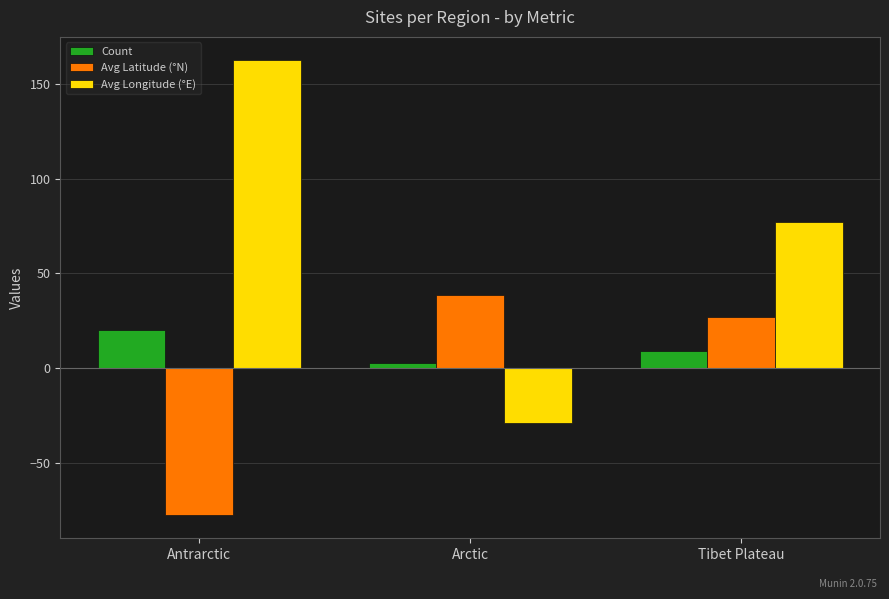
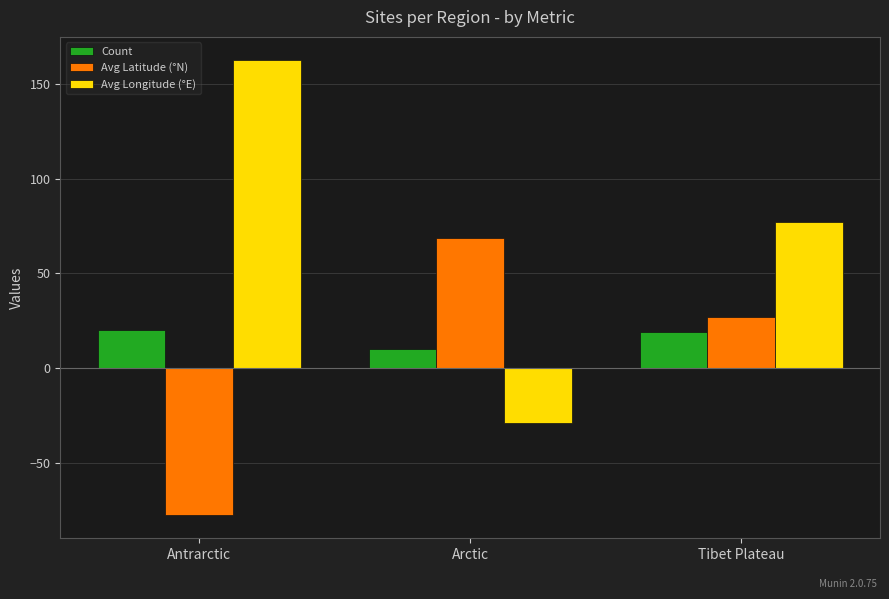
  {
    "Count": {
      "Antrarctic": 20,
-     "Arctic": 3,
-     "Tibet Plateau": 9
+     "Arctic": 10,
+     "Tibet Plateau": 19
    },
    "Avg Latitude (°N)": {
      "Antrarctic": -78,
-     "Arctic": 39,
+     "Arctic": 69,
      "Tibet Plateau": 27
    },
    "Avg Longitude (°E)": {
      "Antrarctic": 163,
      "Arctic": -29,
      "Tibet Plateau": 77
    }
  }
